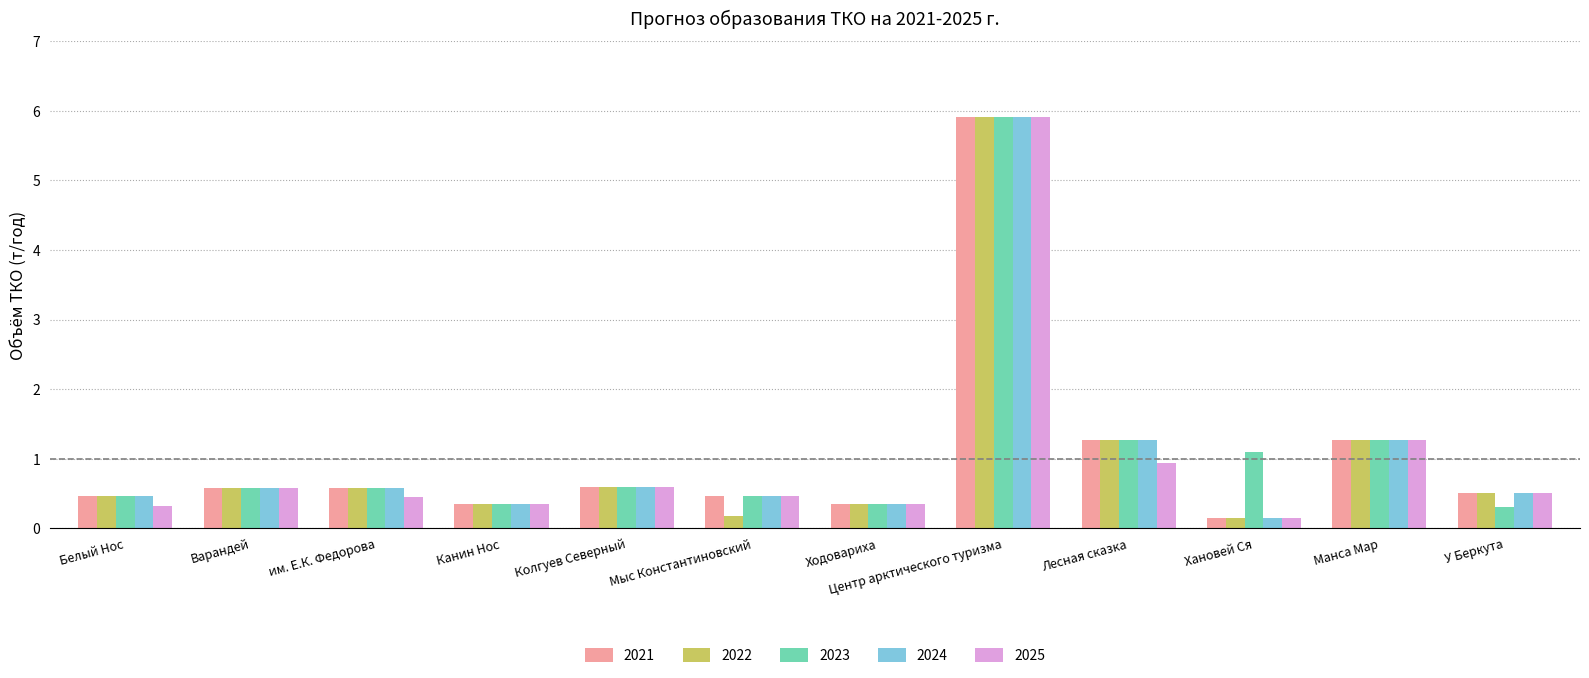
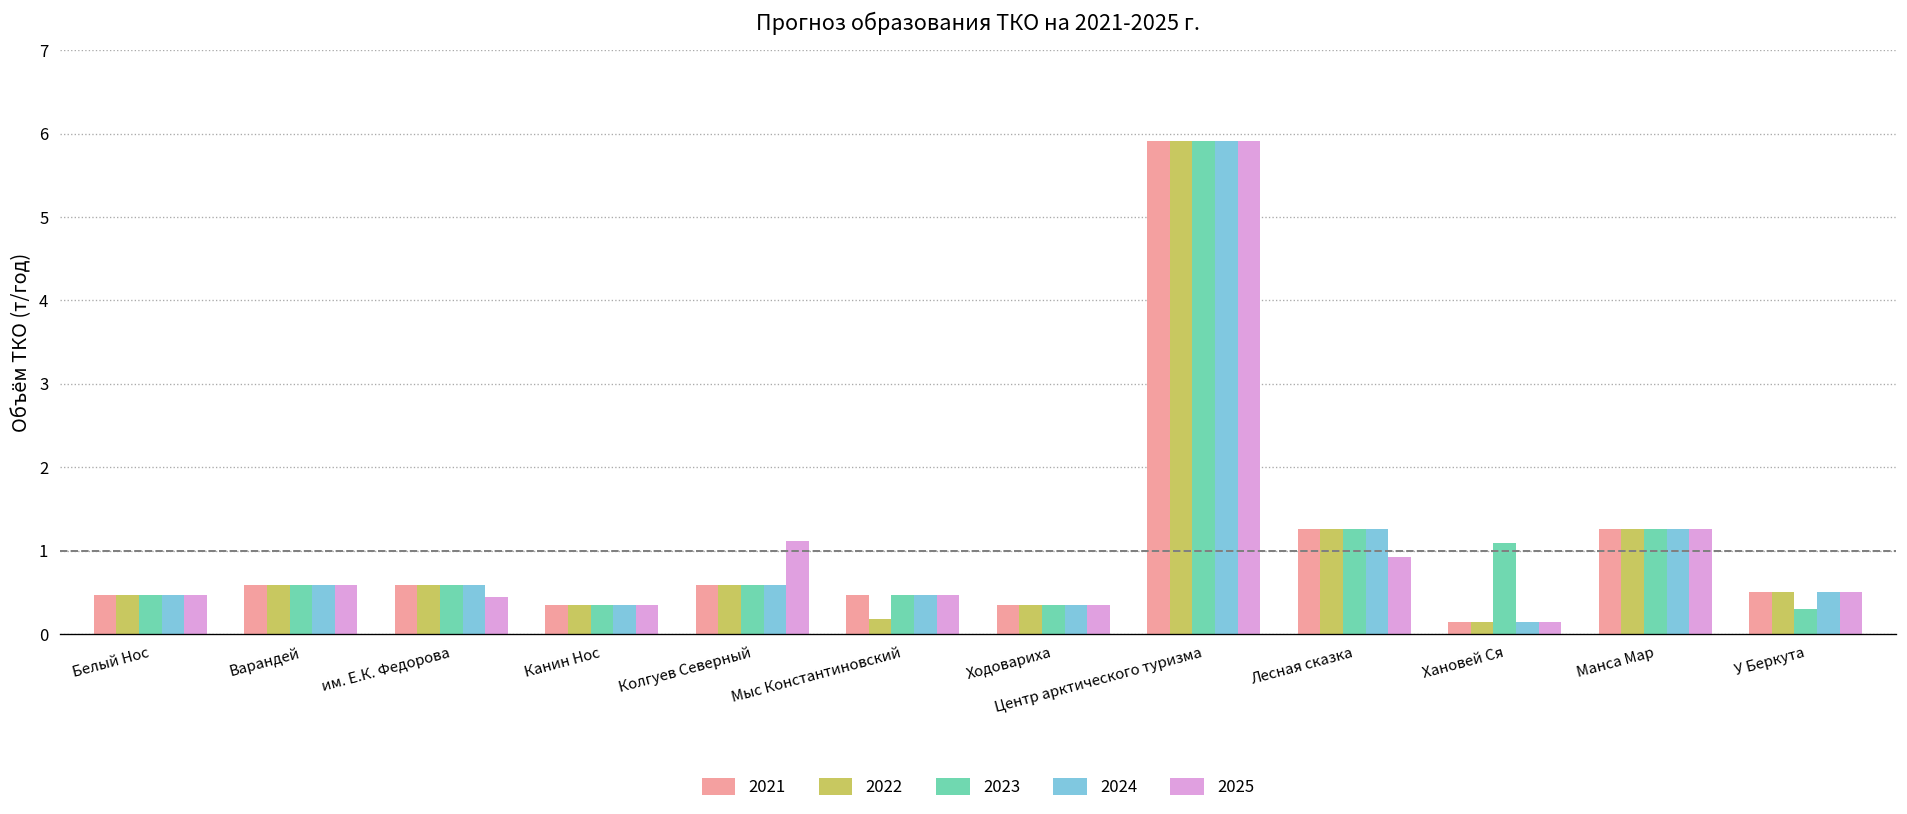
  {
    "2021": {
      "Белый Нос": 0.5,
      "Варандей": 0.6,
      "им. Е.К. Федорова": 0.6,
      "Канин Нос": 0.4,
      "Колгуев Северный": 0.6,
      "Мыс Константиновский": 0.5,
      "Ходовариха": 0.4,
      "Центр арктического туризма": 5.9,
      "Лесная сказка": 1.3,
      "Хановей Ся": 0.2,
      "Манса Мар": 1.3,
      "У Беркута": 0.5
    },
    "2022": {
      "Белый Нос": 0.5,
      "Варандей": 0.6,
      "им. Е.К. Федорова": 0.6,
      "Канин Нос": 0.4,
      "Колгуев Северный": 0.6,
      "Мыс Константиновский": 0.2,
      "Ходовариха": 0.4,
      "Центр арктического туризма": 5.9,
      "Лесная сказка": 1.3,
      "Хановей Ся": 0.2,
      "Манса Мар": 1.3,
      "У Беркута": 0.5
    },
    "2025": {
-     "Белый Нос": 0.3,
+     "Белый Нос": 0.5,
      "Варандей": 0.6,
      "им. Е.К. Федорова": 0.4,
      "Канин Нос": 0.4,
-     "Колгуев Северный": 0.6,
+     "Колгуев Северный": 1.1,
      "Мыс Константиновский": 0.5,
      "Ходовариха": 0.4,
      "Центр арктического туризма": 5.9,
      "Лесная сказка": 0.9,
      "Хановей Ся": 0.2,
      "Манса Мар": 1.3,
      "У Беркута": 0.5
    }
  }
